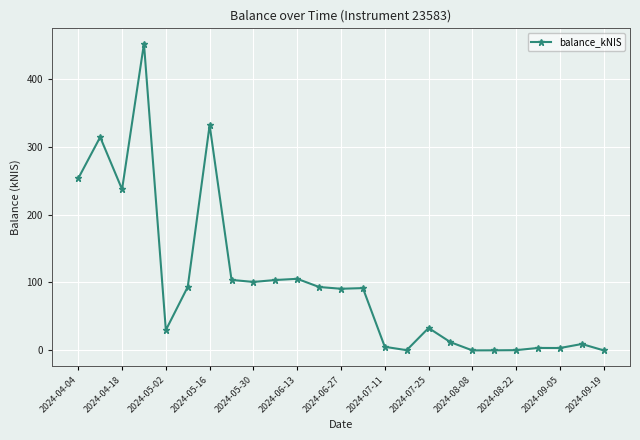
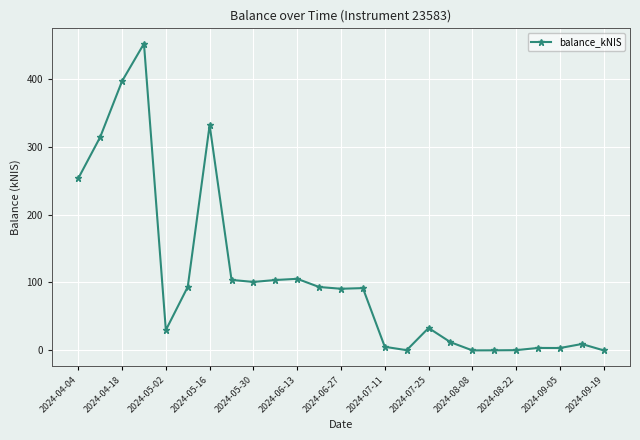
  {
    "2024-04-04": 250,
-   "2024-04-18": 240,
+   "2024-04-18": 400,
    "2024-05-02": 30,
    "2024-05-16": 330,
    "2024-05-30": 100,
    "2024-06-13": 110,
    "2024-06-27": 90,
    "2024-07-11": 10,
    "2024-07-25": 30,
    "2024-08-08": 0,
    "2024-08-22": 0,
    "2024-09-05": 0,
    "2024-09-19": 0
  }
